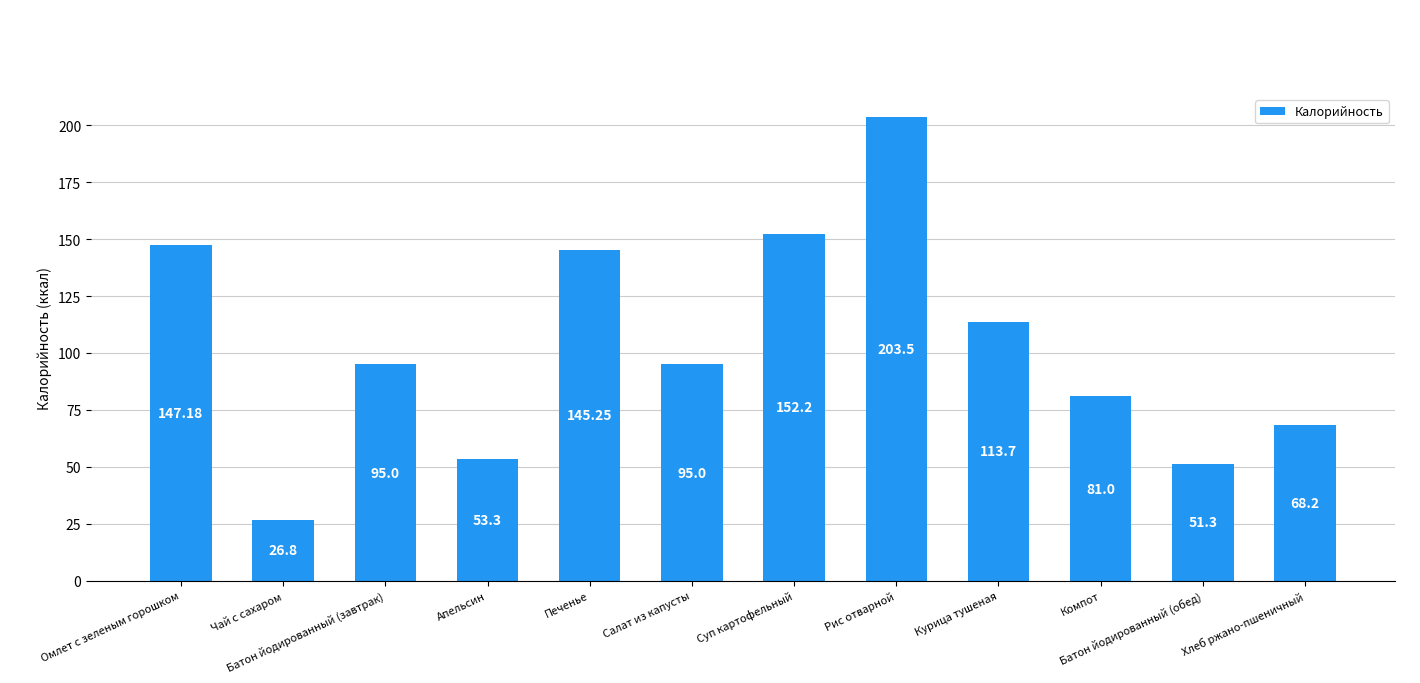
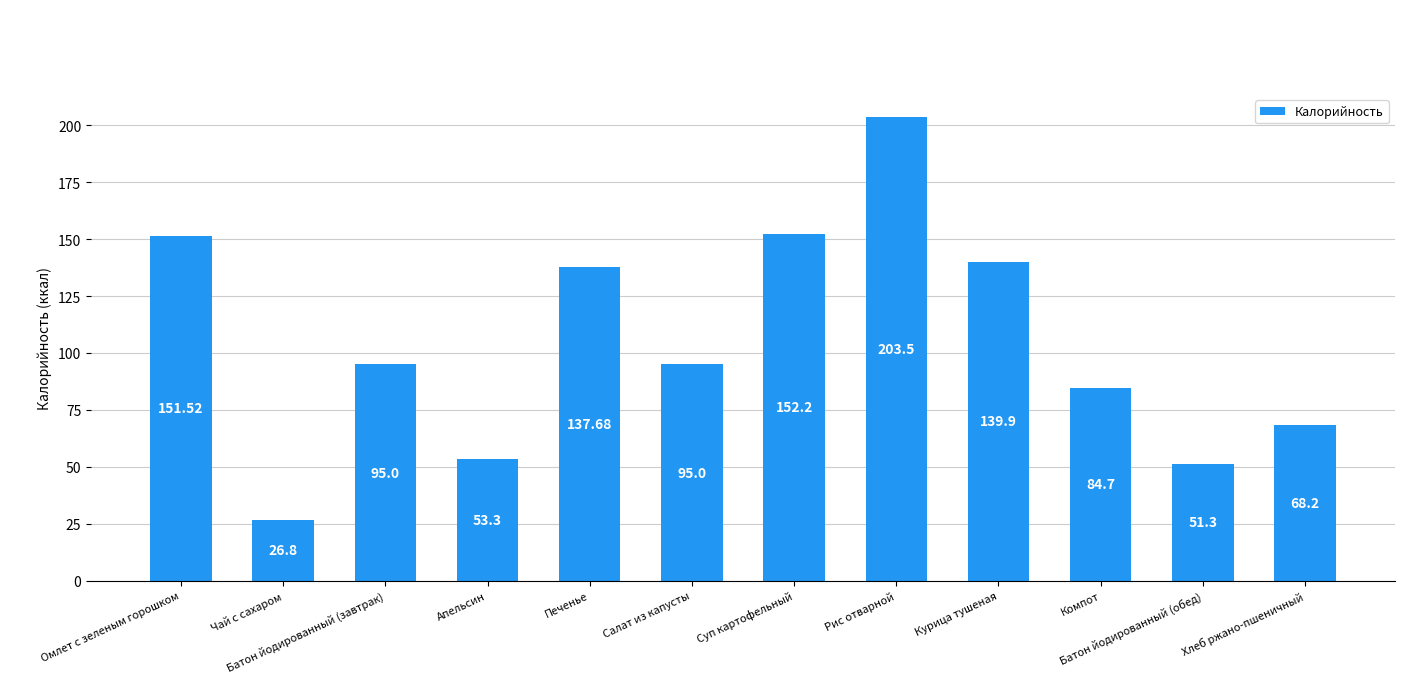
  {
-   "Омлет с зеленым горошком": 147.18,
+   "Омлет с зеленым горошком": 151.52,
    "Чай с сахаром": 26.8,
    "Батон йодированный (завтрак)": 95.0,
    "Апельсин": 53.3,
-   "Печенье": 145.25,
+   "Печенье": 137.68,
    "Салат из капусты": 95.0,
    "Суп картофельный": 152.2,
    "Рис отварной": 203.5,
-   "Курица тушеная": 113.7,
-   "Компот": 81.0,
+   "Курица тушеная": 139.9,
+   "Компот": 84.7,
    "Батон йодированный (обед)": 51.3,
    "Хлеб ржано-пшеничный": 68.2
  }
